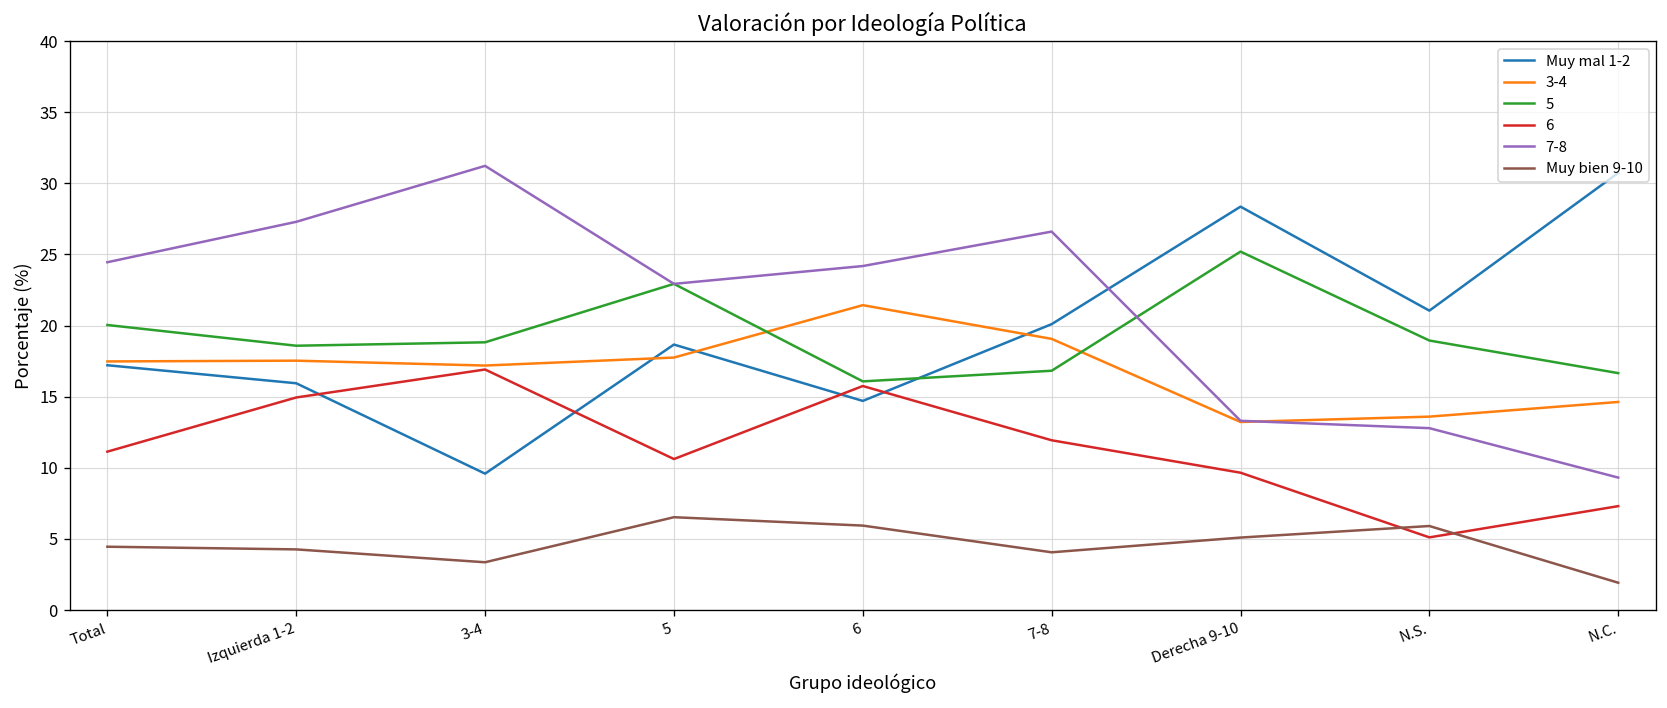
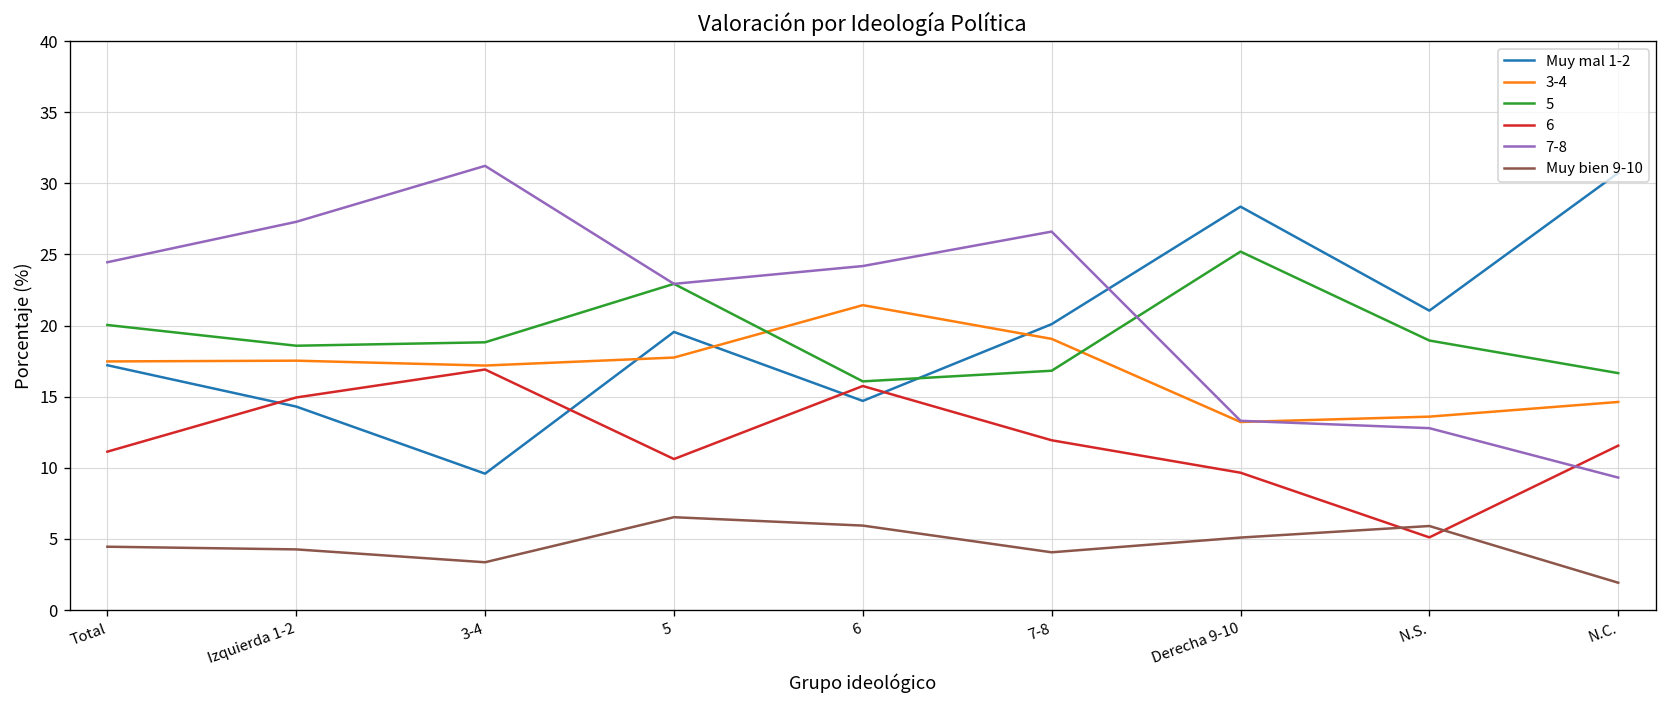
  {
    "Muy mal 1-2": {
      "Total": 17.2,
-     "Izquierda 1-2": 15.9,
+     "Izquierda 1-2": 14.3,
      "3-4": 9.6,
-     "5": 18.7,
+     "5": 19.6,
      "6": 14.7,
      "7-8": 20.1,
      "Derecha 9-10": 28.4,
      "N.S.": 21.0
    },
    "3-4": {
      "Total": 17.5,
      "Izquierda 1-2": 17.5,
      "3-4": 17.2,
      "5": 17.8,
      "6": 21.4,
      "7-8": 19.1,
      "N.S.": 13.6,
      "N.C.": 14.6
    },
    "5": {
      "Total": 20.0,
      "Izquierda 1-2": 18.6,
      "3-4": 18.8,
      "6": 16.1,
      "7-8": 16.8,
      "Derecha 9-10": 25.2,
      "N.S.": 18.9,
      "N.C.": 16.7
    },
    "6": {
      "Total": 11.1,
      "Izquierda 1-2": 14.9,
      "3-4": 16.9,
      "5": 10.6,
      "6": 15.8,
      "7-8": 11.9,
      "Derecha 9-10": 9.7,
      "N.S.": 5.1,
-     "N.C.": 7.3
+     "N.C.": 11.6
    },
    "7-8": {
      "Total": 24.5,
      "Izquierda 1-2": 27.3,
      "3-4": 31.2,
      "6": 24.2,
      "7-8": 26.6,
      "N.S.": 12.8,
      "N.C.": 9.3
    },
    "Muy bien 9-10": {
      "Total": 4.5,
      "Izquierda 1-2": 4.3,
      "3-4": 3.4,
      "5": 6.5,
      "6": 5.9,
      "7-8": 4.1,
      "Derecha 9-10": 5.1,
      "N.S.": 5.9,
      "N.C.": 1.9
    }
  }
